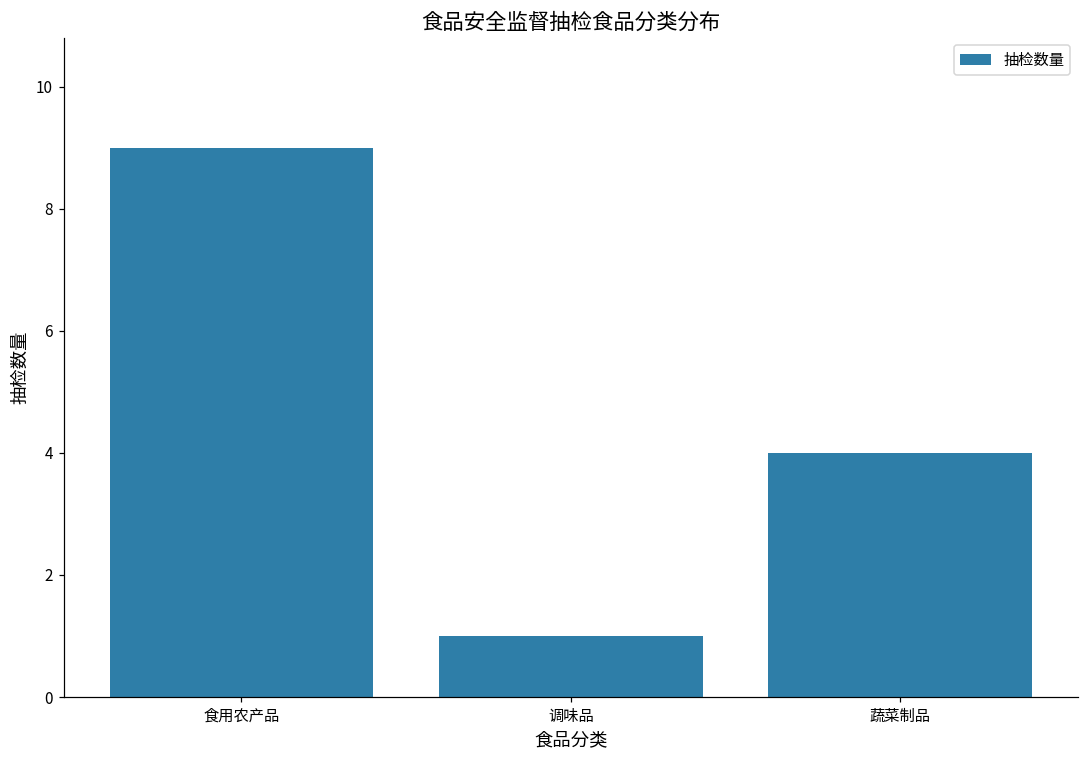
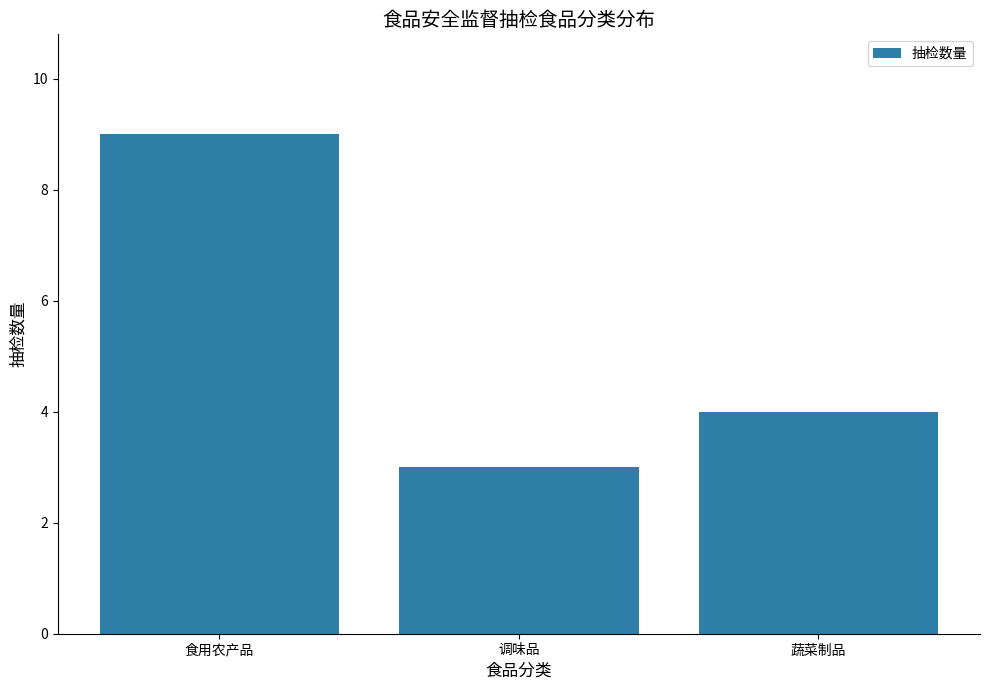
  {
    "食用农产品": 9,
-   "调味品": 1,
+   "调味品": 3,
    "蔬菜制品": 4
  }
